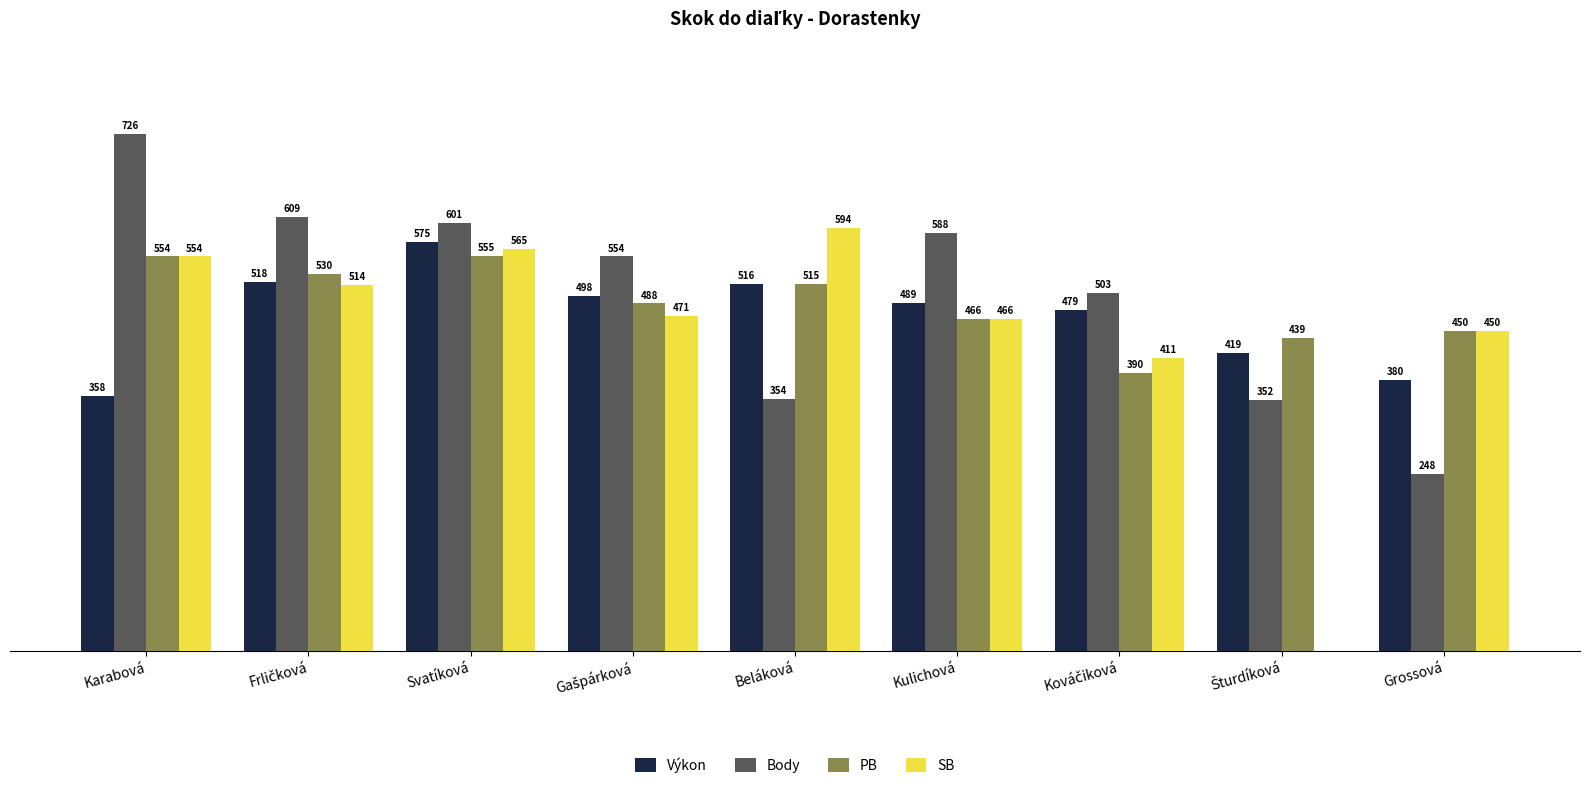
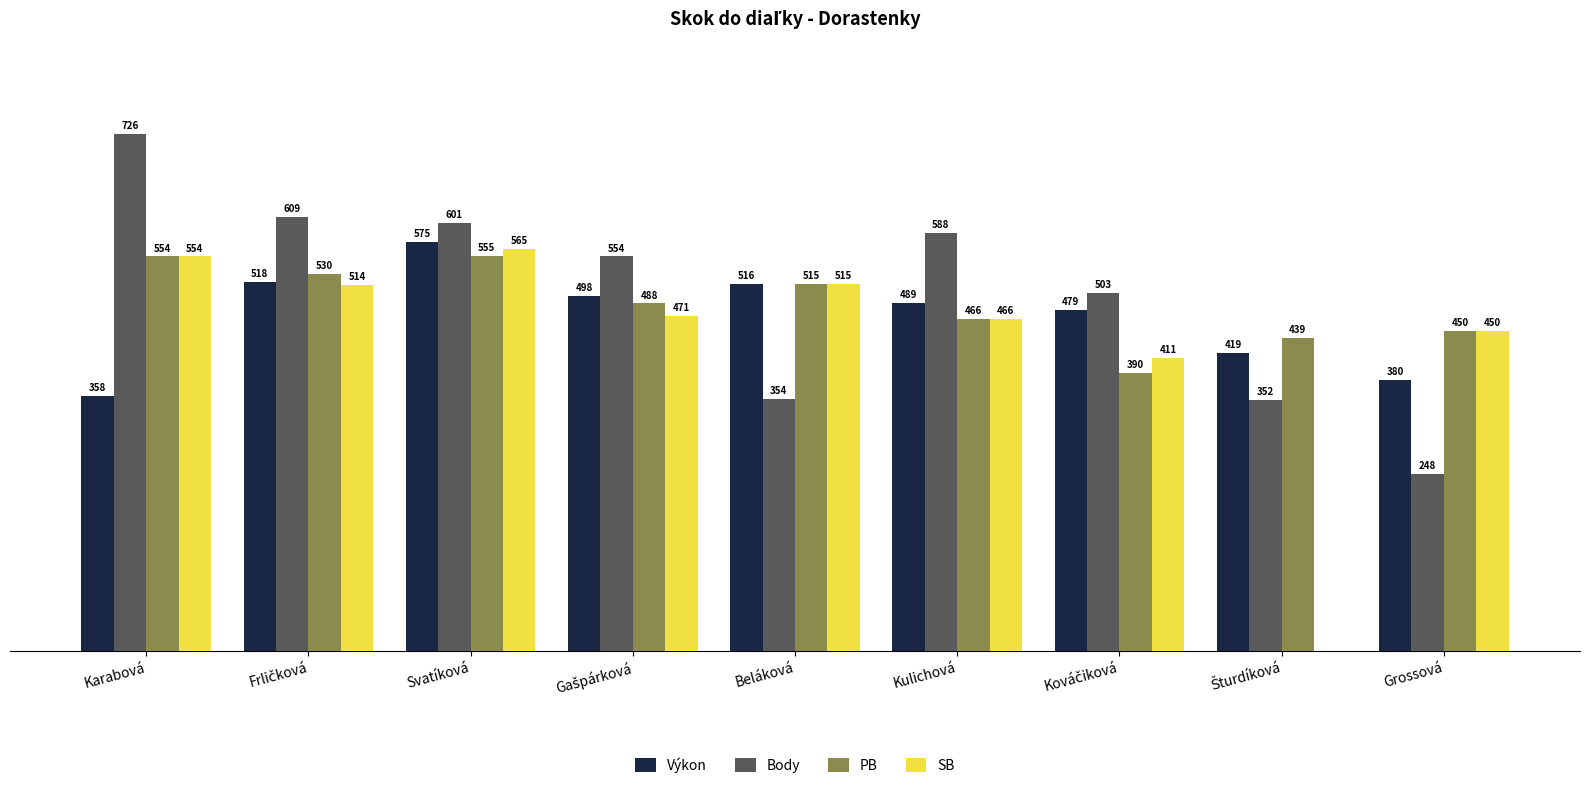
  {
    "Výkon": {
      "Karabová": 358,
      "Frličková": 518,
      "Svatíková": 575,
      "Gašpárková": 498,
      "Beláková": 516,
      "Kulichová": 489,
      "Kováčiková": 479,
      "Šturdíková": 419,
      "Grossová": 380
    },
    "Body": {
      "Karabová": 726,
      "Frličková": 609,
      "Svatíková": 601,
      "Gašpárková": 554,
      "Beláková": 354,
      "Kulichová": 588,
      "Kováčiková": 503,
      "Šturdíková": 352,
      "Grossová": 248
    },
    "PB": {
      "Karabová": 554,
      "Frličková": 530,
      "Svatíková": 555,
      "Gašpárková": 488,
      "Beláková": 515,
      "Kulichová": 466,
      "Kováčiková": 390,
      "Šturdíková": 439,
      "Grossová": 450
    },
    "SB": {
      "Karabová": 554,
      "Frličková": 514,
      "Svatíková": 565,
      "Gašpárková": 471,
-     "Beláková": 594,
+     "Beláková": 515,
      "Kulichová": 466,
      "Kováčiková": 411,
      "Grossová": 450
    }
  }
